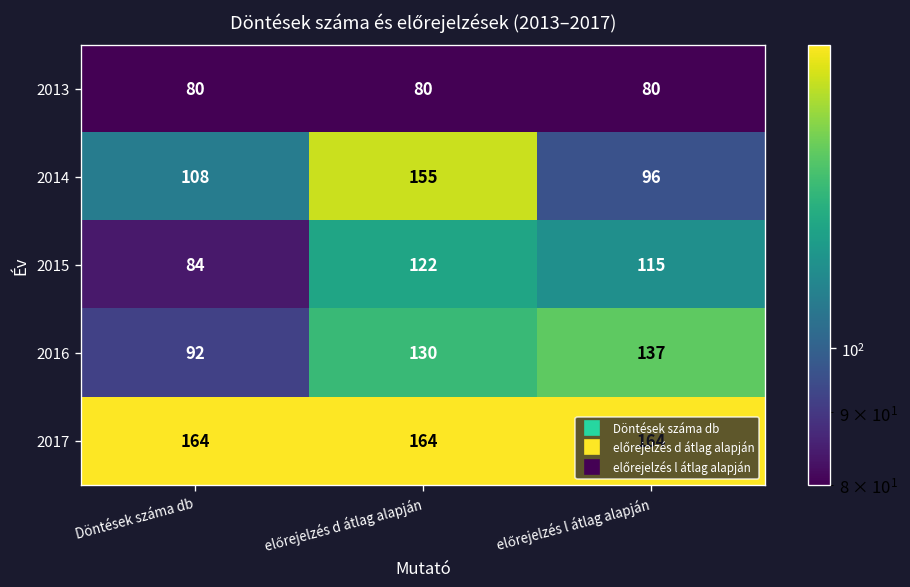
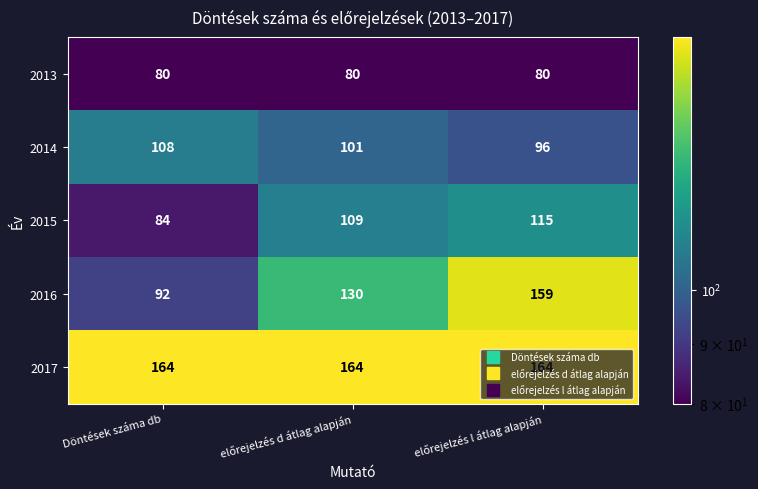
  {
    "2013": {
      "Döntések száma db": 80,
      "előrejelzés d átlag alapján": 80,
      "előrejelzés l átlag alapján": 80
    },
    "2014": {
      "Döntések száma db": 108,
-     "előrejelzés d átlag alapján": 155,
+     "előrejelzés d átlag alapján": 101,
      "előrejelzés l átlag alapján": 96
    },
    "2015": {
      "Döntések száma db": 84,
-     "előrejelzés d átlag alapján": 122,
+     "előrejelzés d átlag alapján": 109,
      "előrejelzés l átlag alapján": 115
    },
    "2016": {
      "Döntések száma db": 92,
      "előrejelzés d átlag alapján": 130,
-     "előrejelzés l átlag alapján": 137
+     "előrejelzés l átlag alapján": 159
    },
    "2017": {
      "Döntések száma db": 164,
      "előrejelzés d átlag alapján": 164
    }
  }
